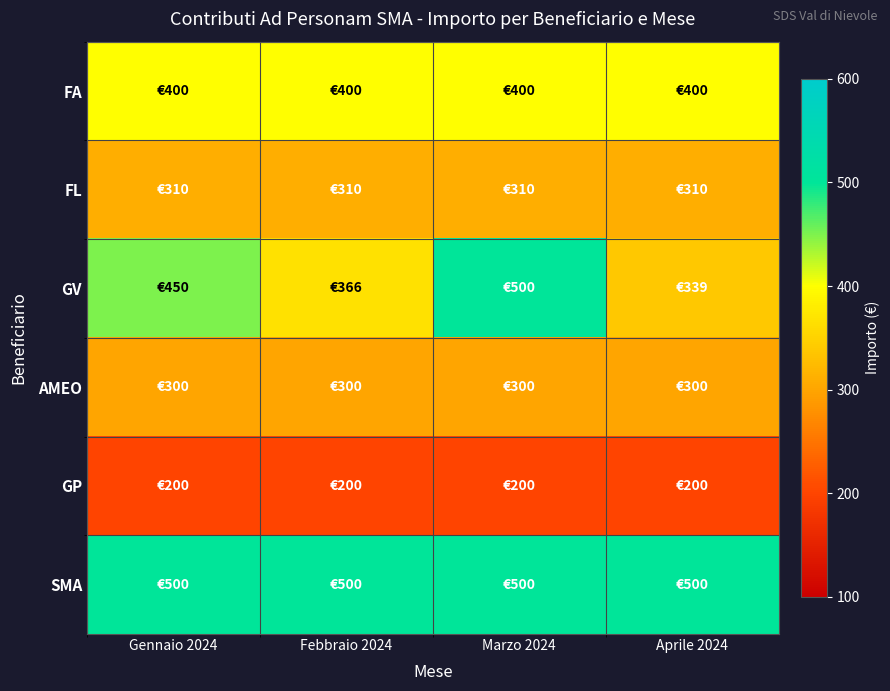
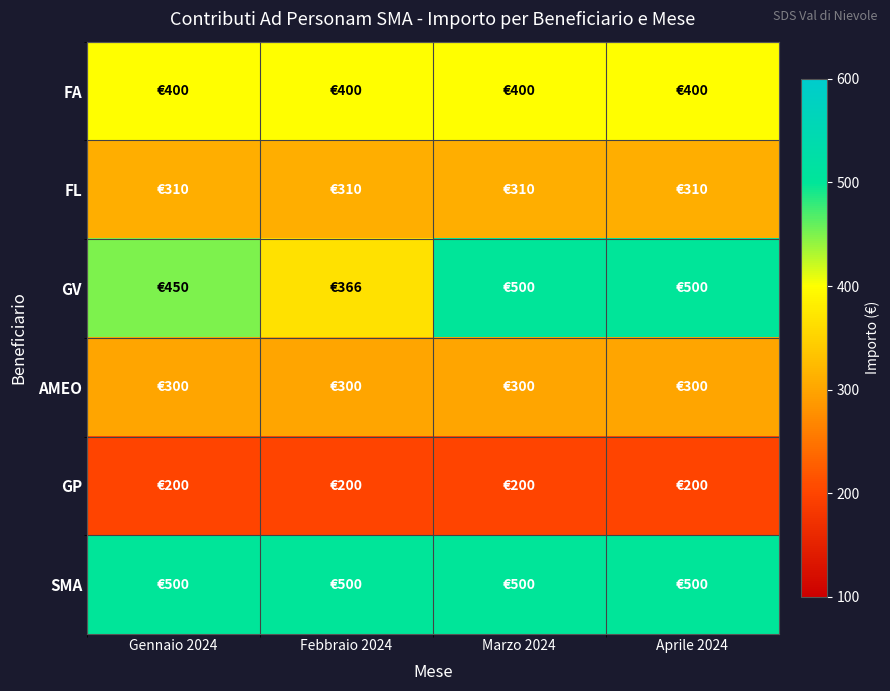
  {
    "FA": {
      "Gennaio 2024": "€400",
      "Febbraio 2024": "€400",
      "Marzo 2024": "€400",
      "Aprile 2024": "€400"
    },
    "FL": {
      "Gennaio 2024": "€310",
      "Febbraio 2024": "€310",
      "Marzo 2024": "€310",
      "Aprile 2024": "€310"
    },
    "GV": {
      "Gennaio 2024": "€450",
      "Febbraio 2024": "€366",
      "Marzo 2024": "€500",
-     "Aprile 2024": "€339"
+     "Aprile 2024": "€500"
    },
    "AMEO": {
      "Gennaio 2024": "€300",
      "Febbraio 2024": "€300",
      "Marzo 2024": "€300",
      "Aprile 2024": "€300"
    },
    "GP": {
      "Gennaio 2024": "€200",
      "Febbraio 2024": "€200",
      "Marzo 2024": "€200",
      "Aprile 2024": "€200"
    },
    "SMA": {
      "Gennaio 2024": "€500",
      "Febbraio 2024": "€500",
      "Marzo 2024": "€500",
      "Aprile 2024": "€500"
    }
  }
